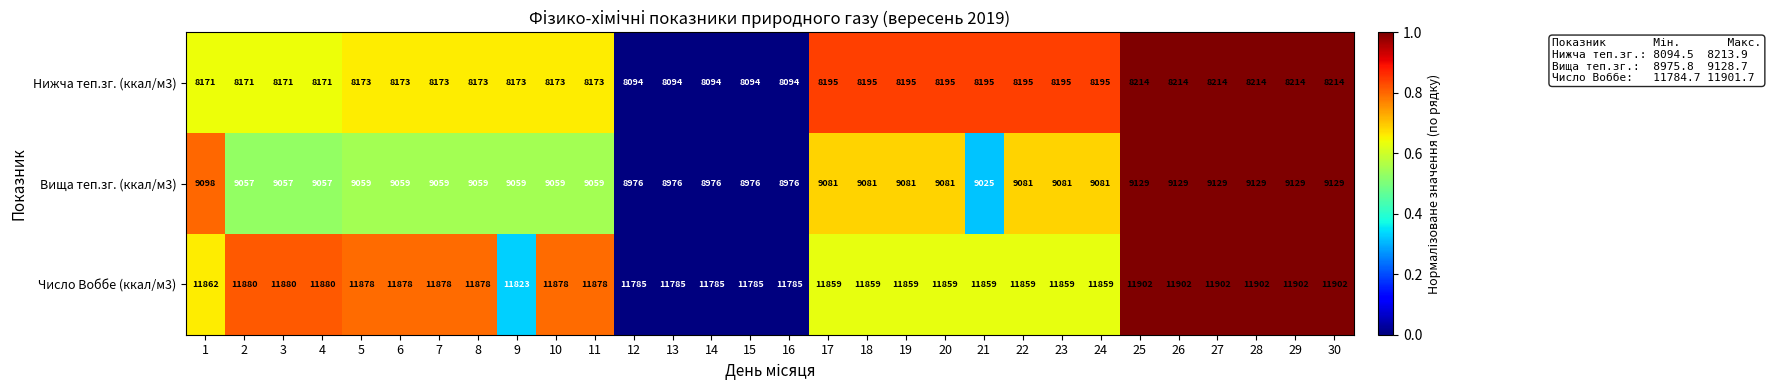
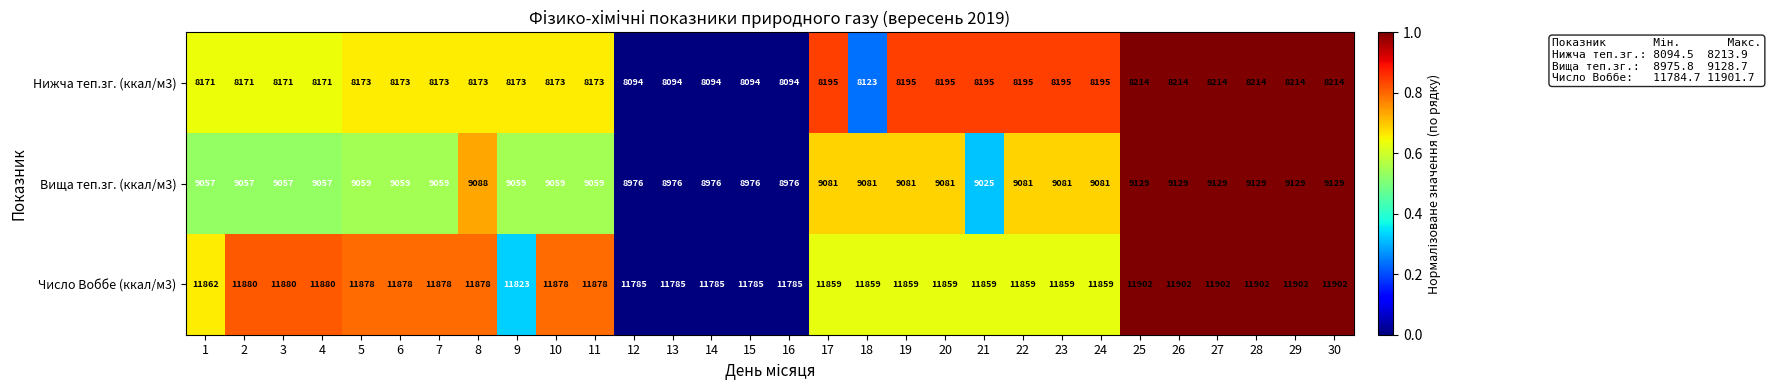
  {
    "Нижча теп.зг. (ккал/м3)": {
      "1": 8171,
      "2": 8171,
      "3": 8171,
      "4": 8171,
      "5": 8173,
      "6": 8173,
      "7": 8173,
      "8": 8173,
      "9": 8173,
      "10": 8173,
      "11": 8173,
      "12": 8094,
      "13": 8094,
      "14": 8094,
      "15": 8094,
      "16": 8094,
      "17": 8195,
-     "18": 8195,
+     "18": 8123,
      "19": 8195,
      "20": 8195,
      "21": 8195,
      "22": 8195,
      "23": 8195,
      "24": 8195,
      "25": 8214,
      "26": 8214,
      "27": 8214,
      "28": 8214,
      "29": 8214,
      "30": 8214
    },
    "Вища теп.зг. (ккал/м3)": {
-     "1": 9098,
+     "1": 9057,
      "2": 9057,
      "3": 9057,
      "4": 9057,
      "5": 9059,
      "6": 9059,
      "7": 9059,
-     "8": 9059,
+     "8": 9088,
      "9": 9059,
      "10": 9059,
      "11": 9059,
      "12": 8976,
      "13": 8976,
      "14": 8976,
      "15": 8976,
      "16": 8976,
      "17": 9081,
      "18": 9081,
      "19": 9081,
      "20": 9081,
      "21": 9025,
      "22": 9081,
      "23": 9081,
      "24": 9081,
      "25": 9129,
      "26": 9129,
      "27": 9129,
      "28": 9129,
      "29": 9129,
      "30": 9129
    },
    "Число Воббе (ккал/м3)": {
      "1": 11862,
      "2": 11880,
      "3": 11880,
      "4": 11880,
      "5": 11878,
      "6": 11878,
      "7": 11878,
      "8": 11878,
      "9": 11823,
      "10": 11878,
      "11": 11878,
      "12": 11785,
      "13": 11785,
      "14": 11785,
      "15": 11785,
      "16": 11785,
      "17": 11859,
      "18": 11859,
      "19": 11859,
      "20": 11859,
      "21": 11859,
      "22": 11859,
      "23": 11859,
      "24": 11859,
      "25": 11902,
      "26": 11902,
      "27": 11902,
      "28": 11902,
      "29": 11902,
      "30": 11902
    }
  }
